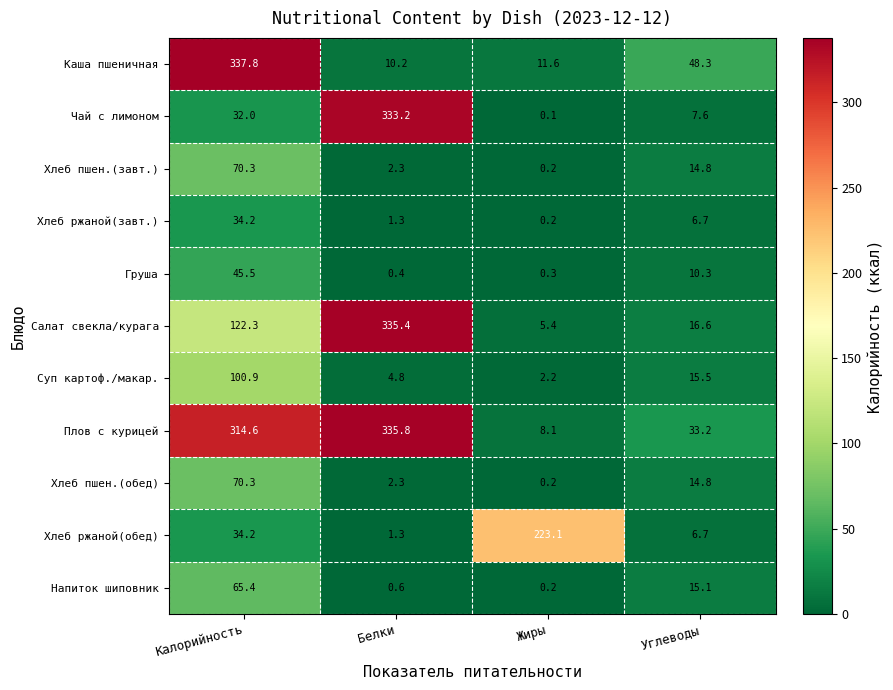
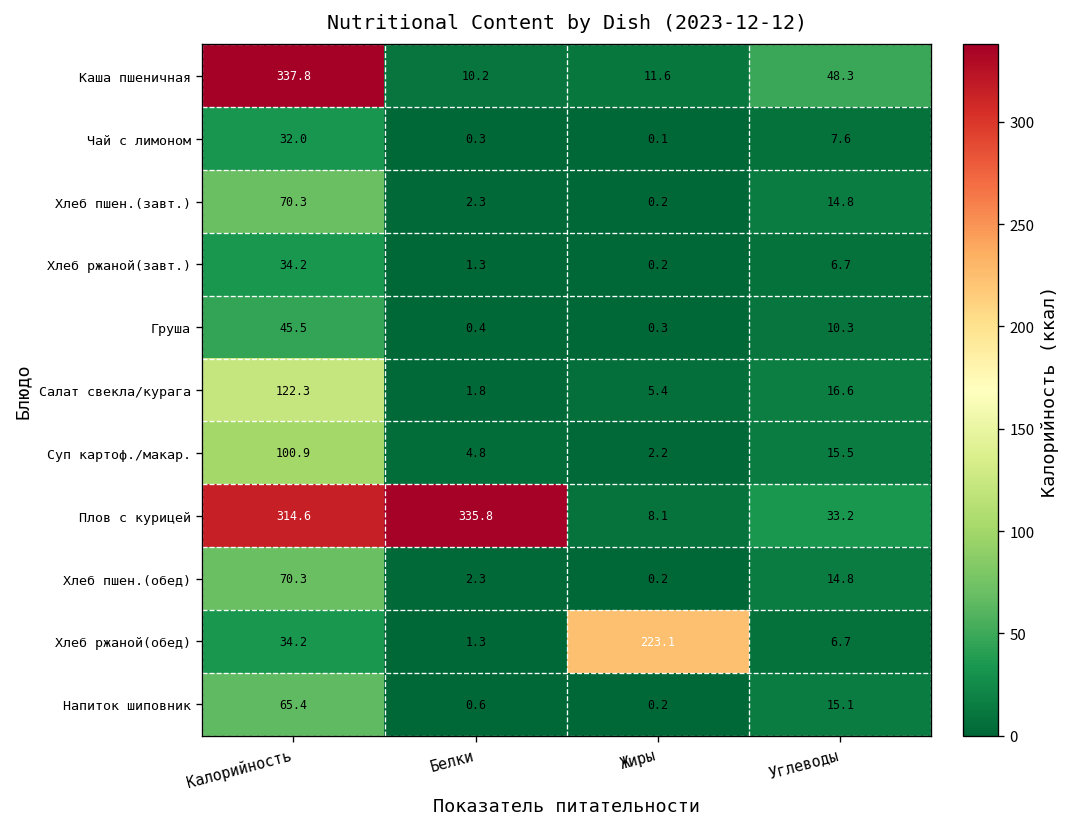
  {
    "Каша пшеничная": {
      "Калорийность": 337.8,
      "Белки": 10.2,
      "Жиры": 11.6,
      "Углеводы": 48.3
    },
    "Чай с лимоном": {
      "Калорийность": 32.0,
-     "Белки": 333.2,
+     "Белки": 0.3,
      "Жиры": 0.1,
      "Углеводы": 7.6
    },
    "Хлеб пшен.(завт.)": {
      "Калорийность": 70.3,
      "Белки": 2.3,
      "Жиры": 0.2,
      "Углеводы": 14.8
    },
    "Хлеб ржаной(завт.)": {
      "Калорийность": 34.2,
      "Белки": 1.3,
      "Жиры": 0.2,
      "Углеводы": 6.7
    },
    "Груша": {
      "Калорийность": 45.5,
      "Белки": 0.4,
      "Жиры": 0.3,
      "Углеводы": 10.3
    },
    "Салат свекла/курага": {
      "Калорийность": 122.3,
-     "Белки": 335.4,
+     "Белки": 1.8,
      "Жиры": 5.4,
      "Углеводы": 16.6
    },
    "Суп картоф./макар.": {
      "Калорийность": 100.9,
      "Белки": 4.8,
      "Жиры": 2.2,
      "Углеводы": 15.5
    },
    "Плов с курицей": {
      "Калорийность": 314.6,
      "Белки": 335.8,
      "Жиры": 8.1,
      "Углеводы": 33.2
    },
    "Хлеб пшен.(обед)": {
      "Калорийность": 70.3,
      "Белки": 2.3,
      "Жиры": 0.2,
      "Углеводы": 14.8
    },
    "Хлеб ржаной(обед)": {
      "Калорийность": 34.2,
      "Белки": 1.3,
      "Жиры": 223.1,
      "Углеводы": 6.7
    },
    "Напиток шиповник": {
      "Калорийность": 65.4,
      "Белки": 0.6,
      "Жиры": 0.2,
      "Углеводы": 15.1
    }
  }
